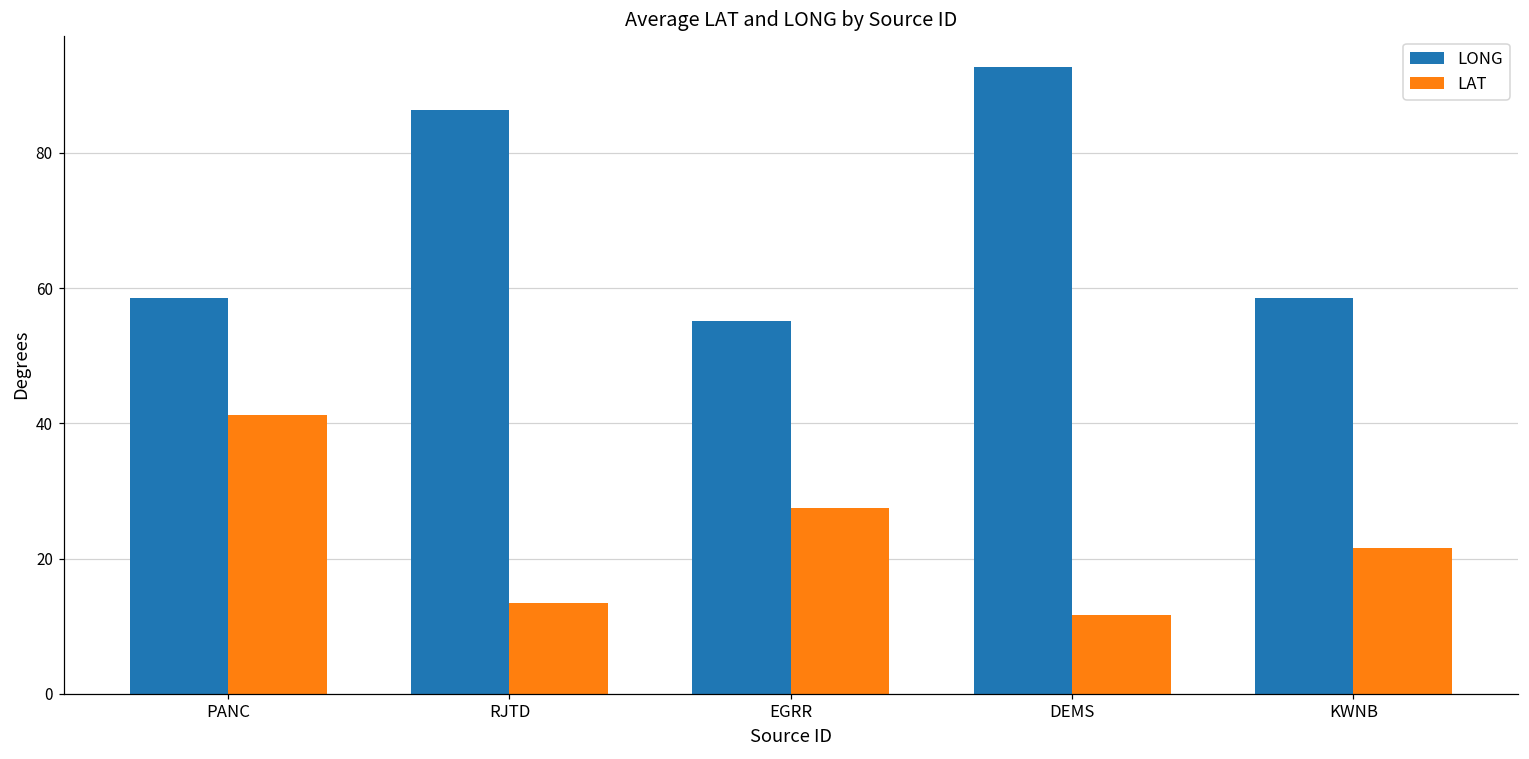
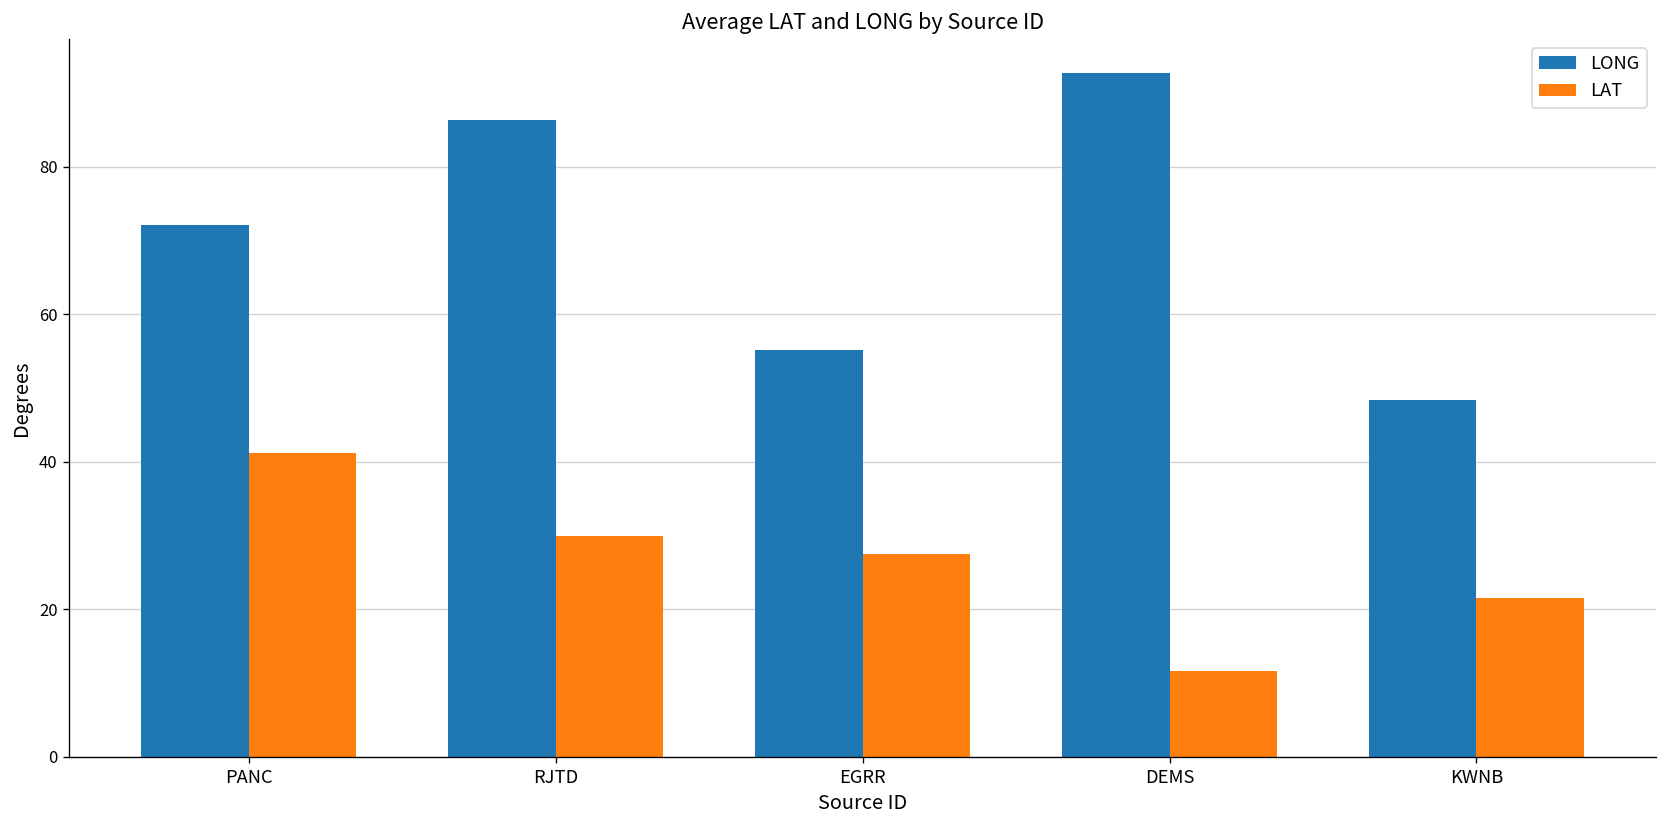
  {
    "LONG": {
-     "PANC": 59,
+     "PANC": 72,
      "RJTD": 86,
      "EGRR": 55,
      "DEMS": 93,
-     "KWNB": 59
+     "KWNB": 48
    },
    "LAT": {
      "PANC": 41,
-     "RJTD": 13,
+     "RJTD": 30,
      "EGRR": 28,
      "DEMS": 12,
      "KWNB": 22
    }
  }
